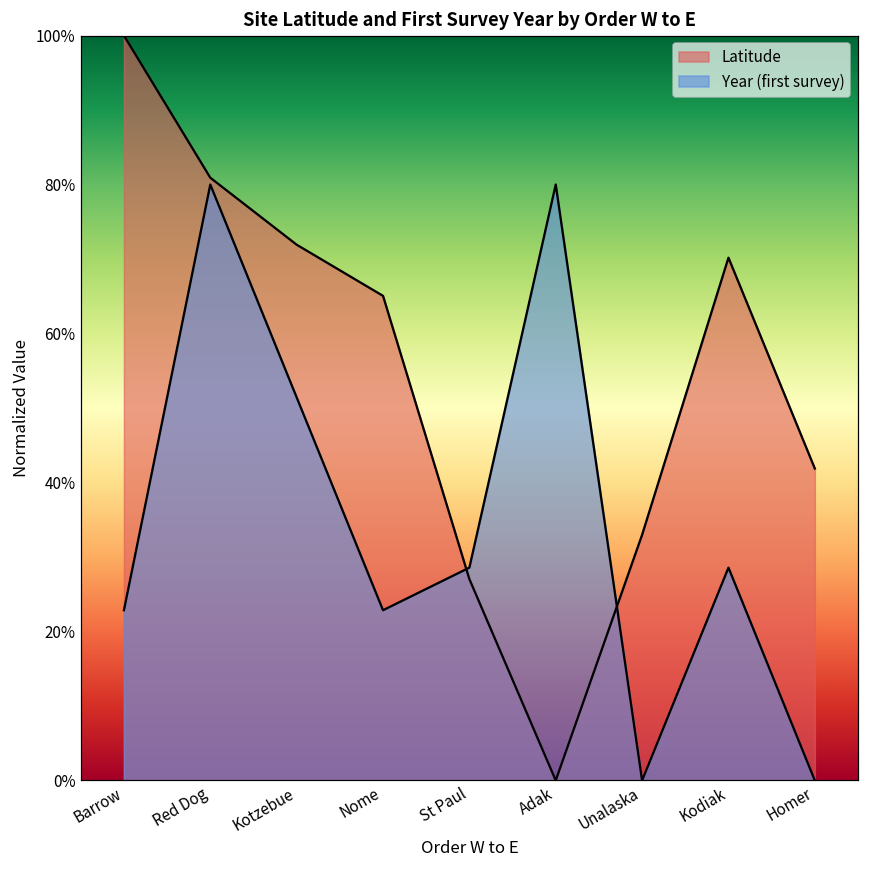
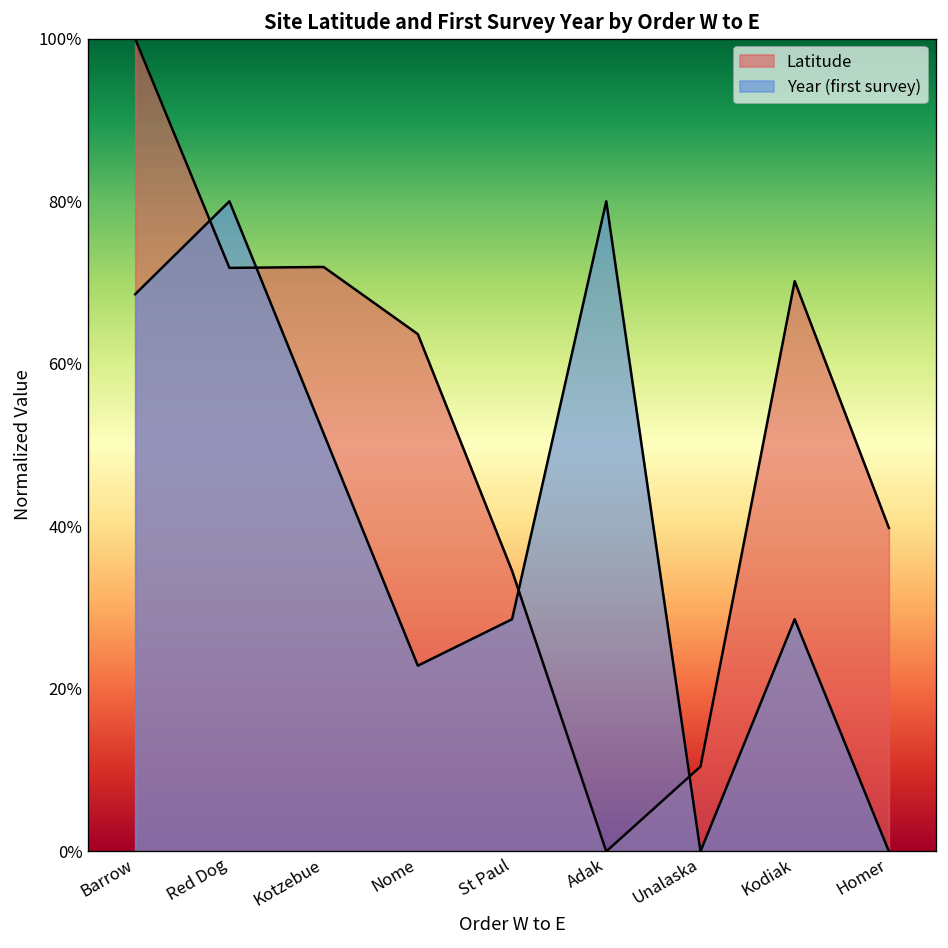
  {
    "Latitude": {
      "Barrow": "100%",
-     "Red Dog": "81%",
+     "Red Dog": "72%",
      "Kotzebue": "72%",
-     "Nome": "65%",
-     "St Paul": "27%",
+     "Nome": "64%",
+     "St Paul": "35%",
      "Adak": "0%",
-     "Unalaska": "33%",
+     "Unalaska": "10%",
      "Kodiak": "70%",
-     "Homer": "42%"
+     "Homer": "40%"
    },
    "Year (first survey)": {
-     "Barrow": "23%",
+     "Barrow": "69%",
      "Red Dog": "80%",
      "Kotzebue": "51%",
      "Nome": "23%",
      "St Paul": "29%",
      "Adak": "80%",
      "Unalaska": "0%",
      "Kodiak": "29%",
      "Homer": "0%"
    }
  }
